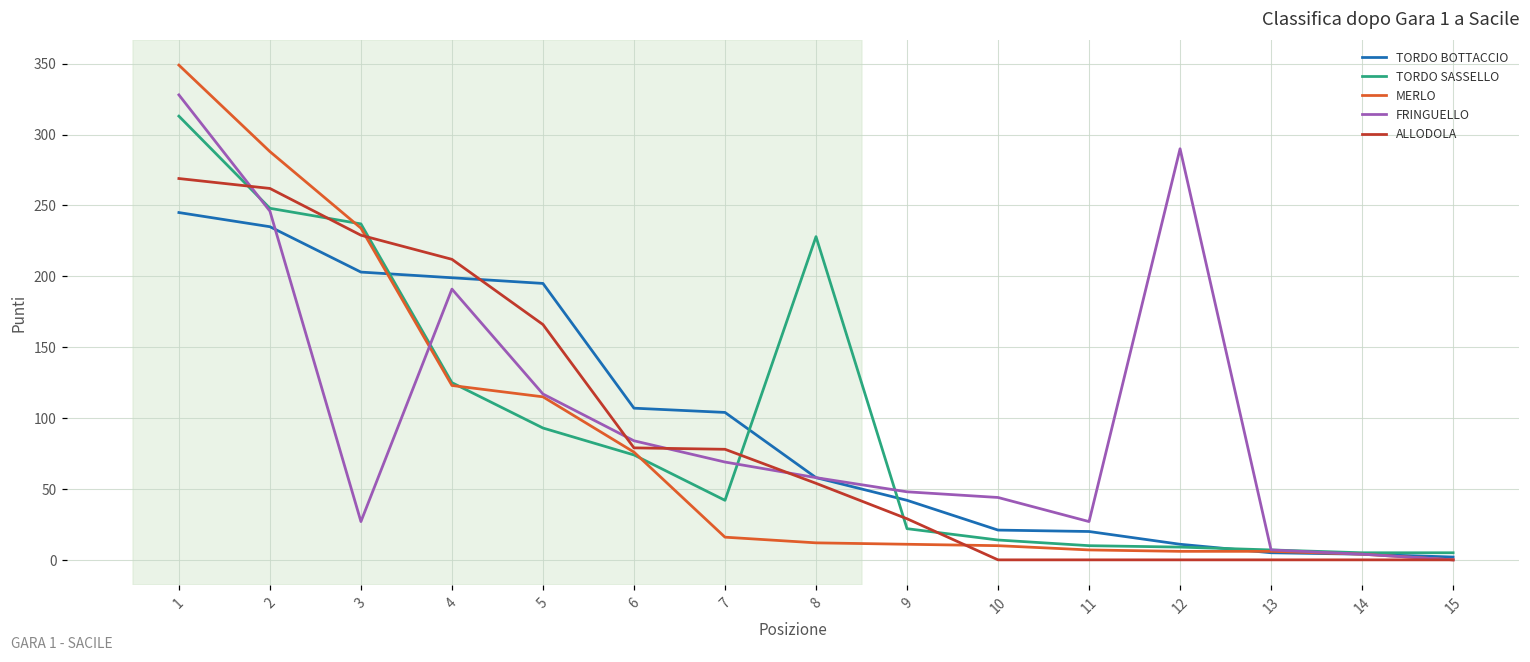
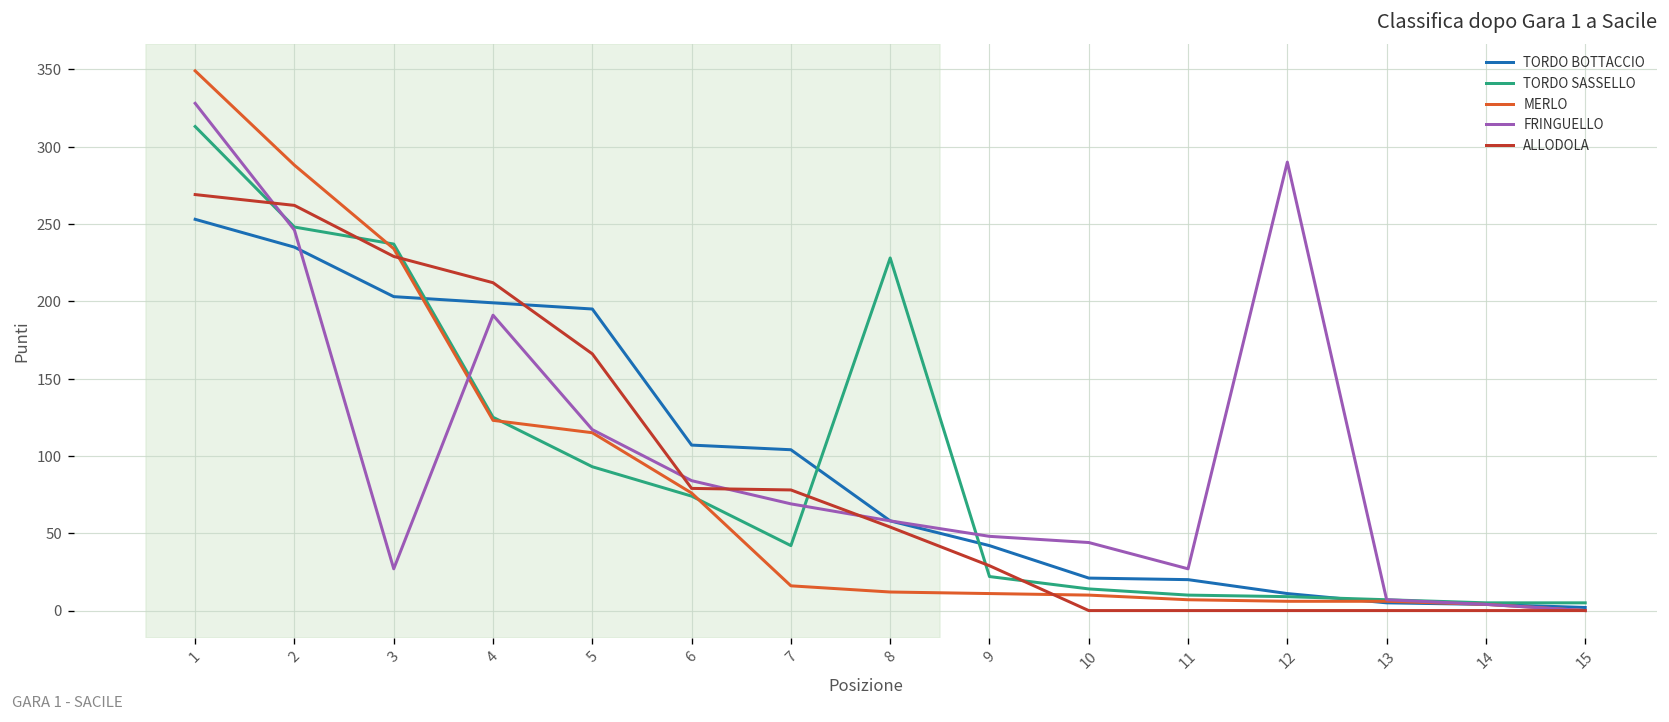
  {
    "TORDO BOTTACCIO": {
-     "1": 245,
+     "1": 253,
      "2": 235,
      "3": 203,
      "4": 199,
      "5": 195,
      "6": 107,
      "7": 104,
      "9": 42,
      "10": 21,
      "11": 20
    },
    "TORDO SASSELLO": {
      "1": 313,
      "2": 248,
      "3": 237,
      "5": 93,
      "6": 74,
      "7": 42,
      "8": 228,
      "9": 22,
      "10": 14,
      "11": 10,
      "15": 5
    },
    "FRINGUELLO": {
      "1": 328,
      "2": 246,
      "3": 27,
      "4": 191,
      "6": 84,
      "7": 69,
      "9": 48,
      "10": 44,
      "11": 27,
      "12": 290
    }
  }
